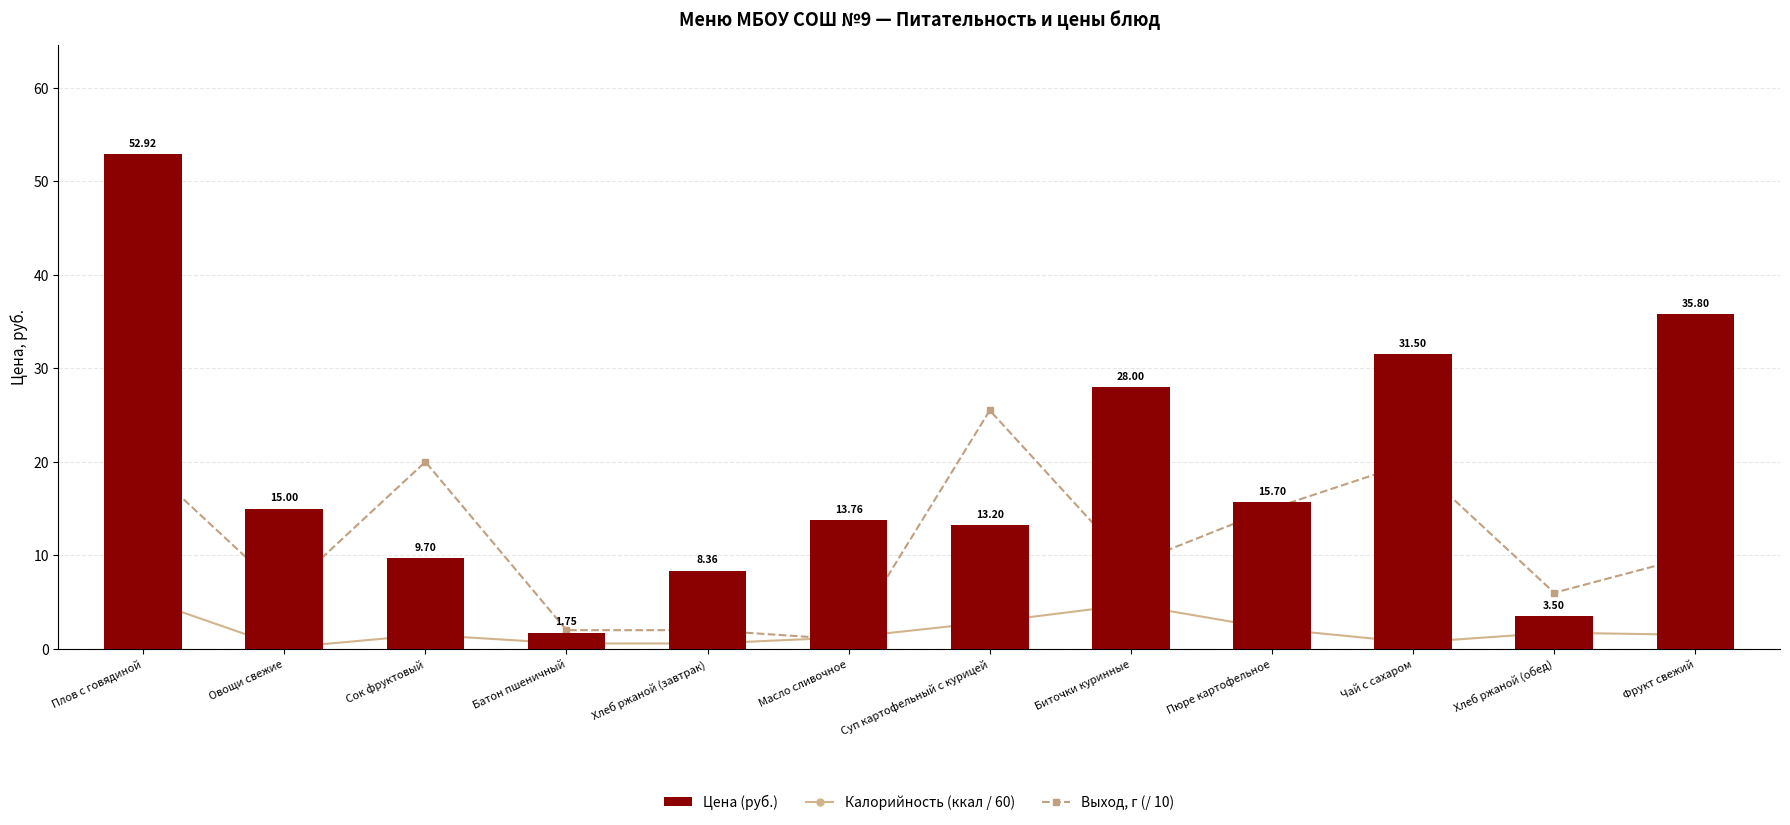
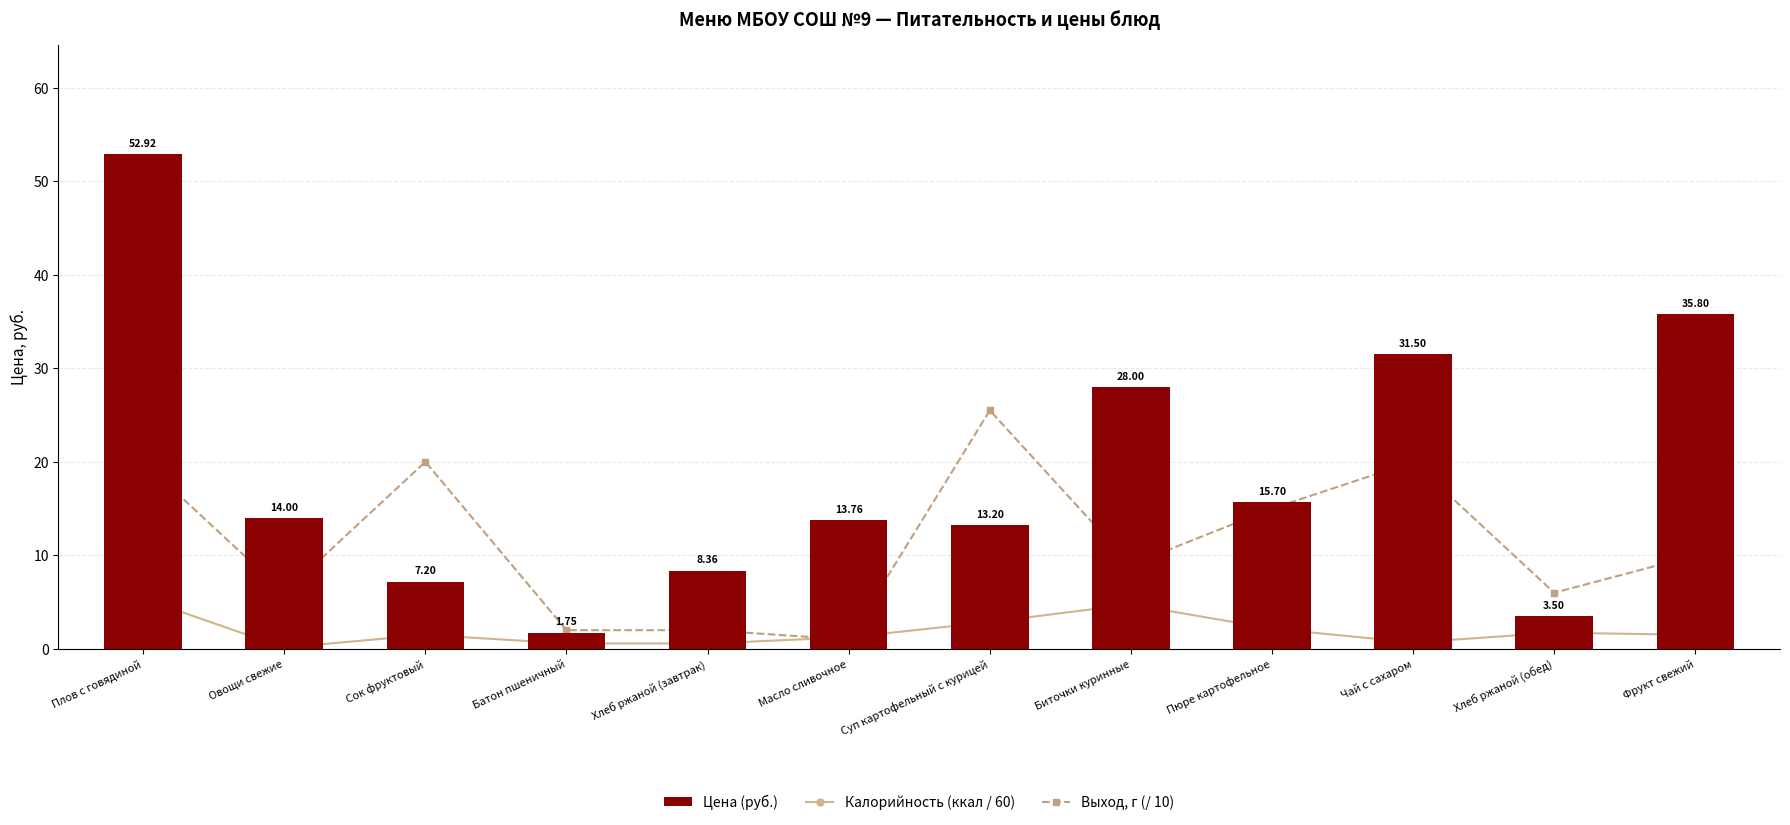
  {
    "Цена (руб.)": {
      "Плов с говядиной": 52.92,
-     "Овощи свежие": 15.00,
-     "Сок фруктовый": 9.70,
+     "Овощи свежие": 14.00,
+     "Сок фруктовый": 7.20,
      "Батон пшеничный": 1.75,
      "Хлеб ржаной (завтрак)": 8.36,
      "Масло сливочное": 13.76,
      "Суп картофельный с курицей": 13.20,
      "Биточки куринные": 28.00,
      "Пюре картофельное": 15.70,
      "Чай с сахаром": 31.50,
      "Хлеб ржаной (обед)": 3.50,
      "Фрукт свежий": 35.80
    }
  }
